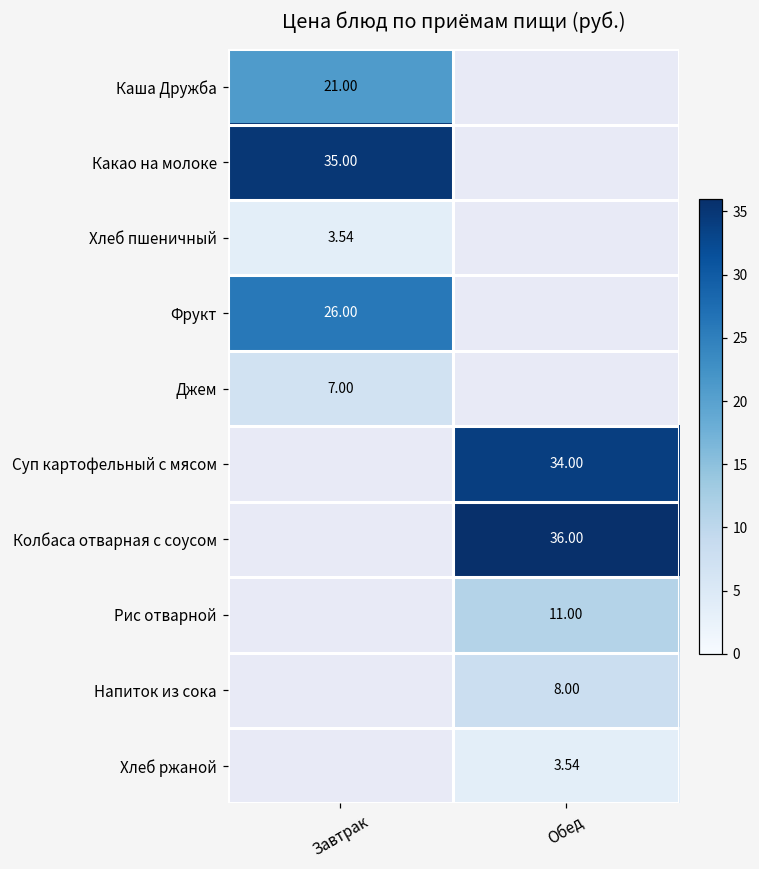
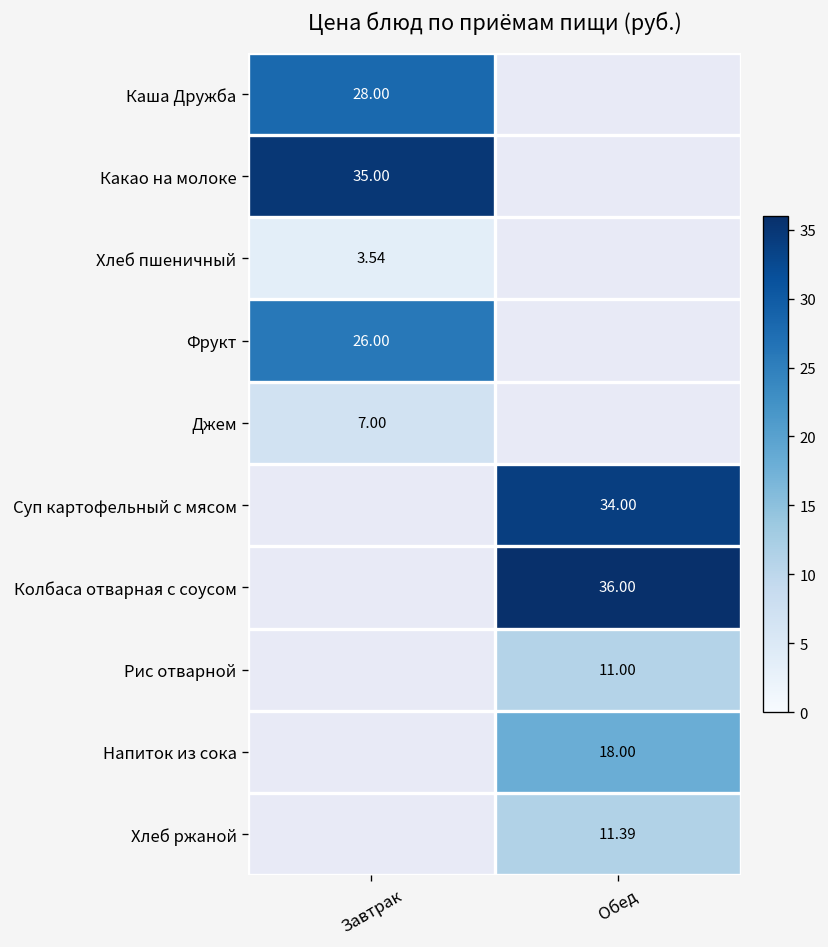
  {
    "Каша Дружба": {
-     "Завтрак": 21.00
+     "Завтрак": 28.00
    },
    "Какао на молоке": {
      "Завтрак": 35.00
    },
    "Хлеб пшеничный": {
      "Завтрак": 3.54
    },
    "Фрукт": {
      "Завтрак": 26.00
    },
    "Джем": {
      "Завтрак": 7.00
    },
    "Суп картофельный с мясом": {
      "Обед": 34.00
    },
    "Колбаса отварная с соусом": {
      "Обед": 36.00
    },
    "Рис отварной": {
      "Обед": 11.00
    },
    "Напиток из сока": {
-     "Обед": 8.00
+     "Обед": 18.00
    },
    "Хлеб ржаной": {
-     "Обед": 3.54
+     "Обед": 11.39
    }
  }
